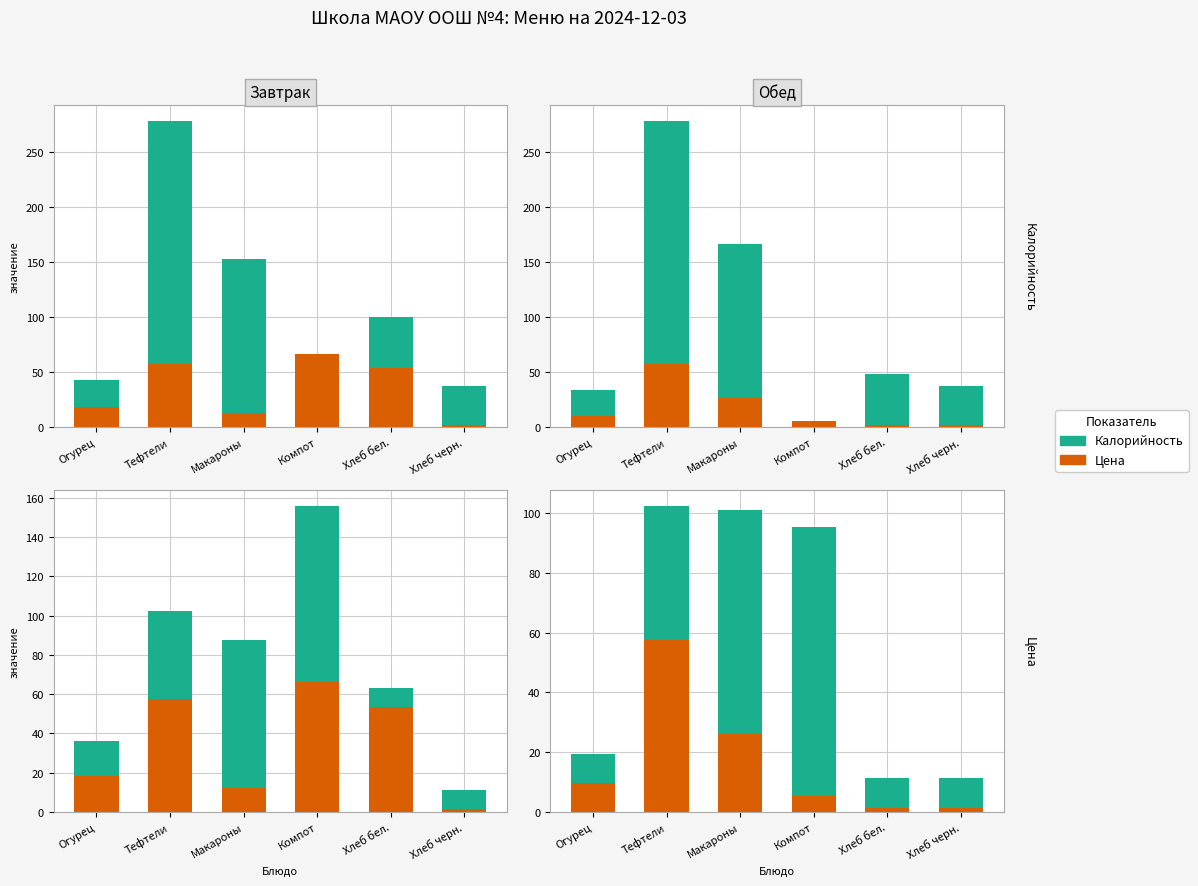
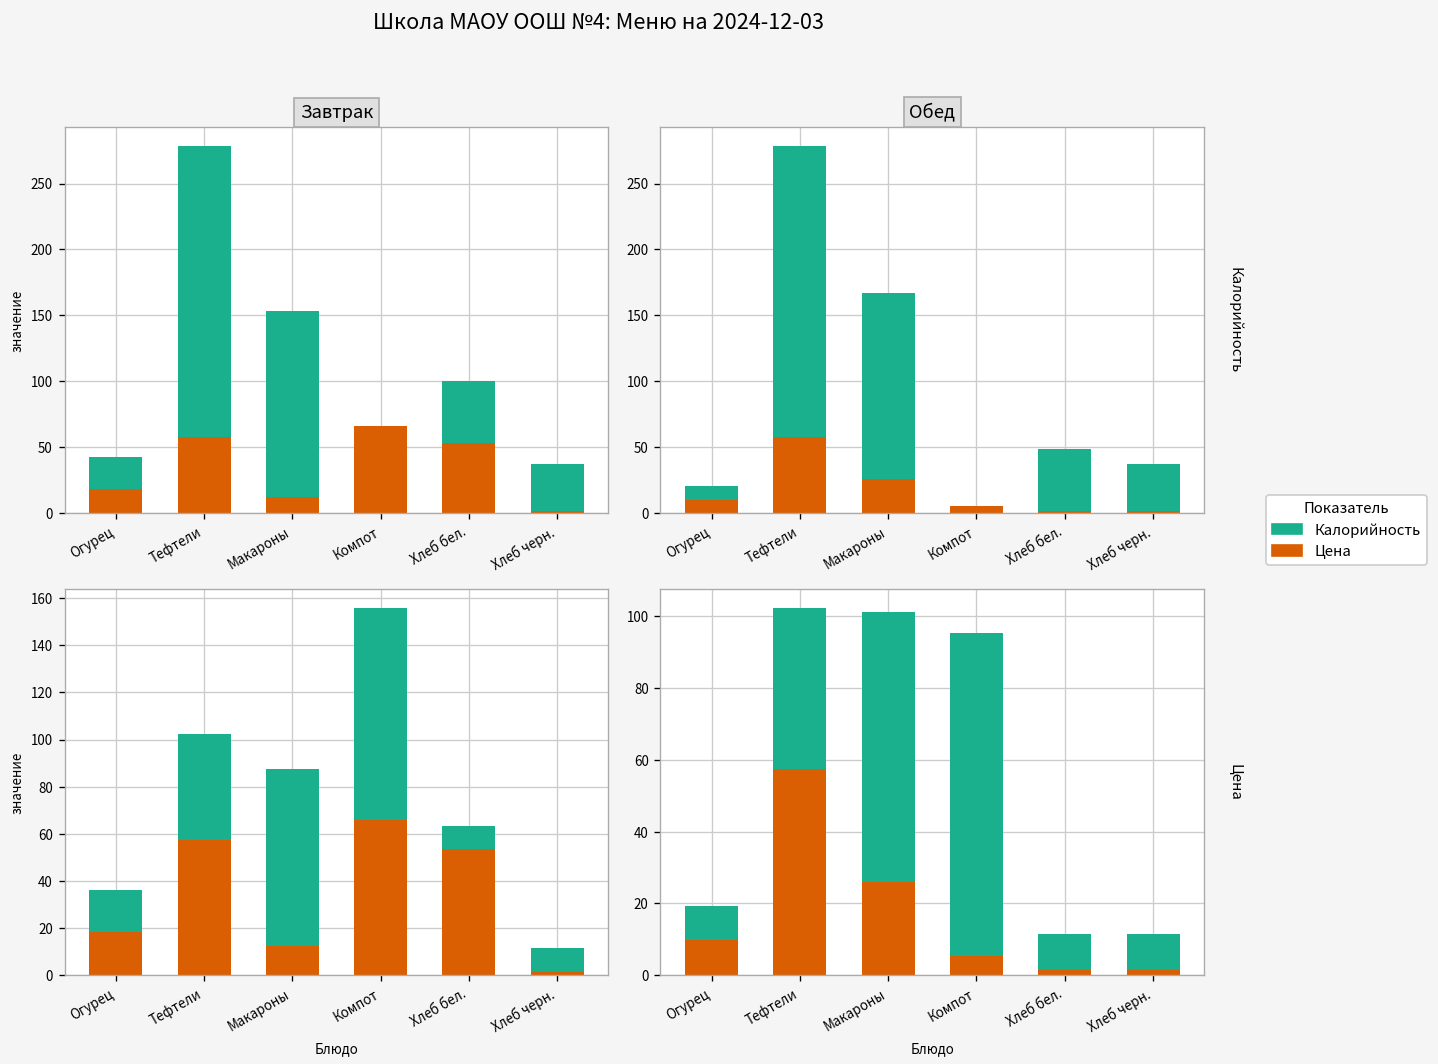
  {
    "Завтрак": {
      "Цена": {
        "Огурец": 18,
        "Тефтели": 57,
        "Макароны": 12,
        "Компот": 66,
        "Хлеб бел.": 53
      },
      "Калорийность": {
        "Огурец": 24,
        "Тефтели": 221,
        "Макароны": 141,
        "Компот": 0,
        "Хлеб бел.": 47,
        "Хлеб черн.": 36
      }
    },
    "Обед": {
      "Цена": {
        "Огурец": 10,
        "Тефтели": 57,
        "Макароны": 26,
        "Компот": 5
      },
      "Калорийность": {
-       "Огурец": 24,
+       "Огурец": 11,
        "Тефтели": 221,
        "Макароны": 141,
        "Компот": 0,
        "Хлеб бел.": 47,
        "Хлеб черн.": 36
      }
    }
  }
